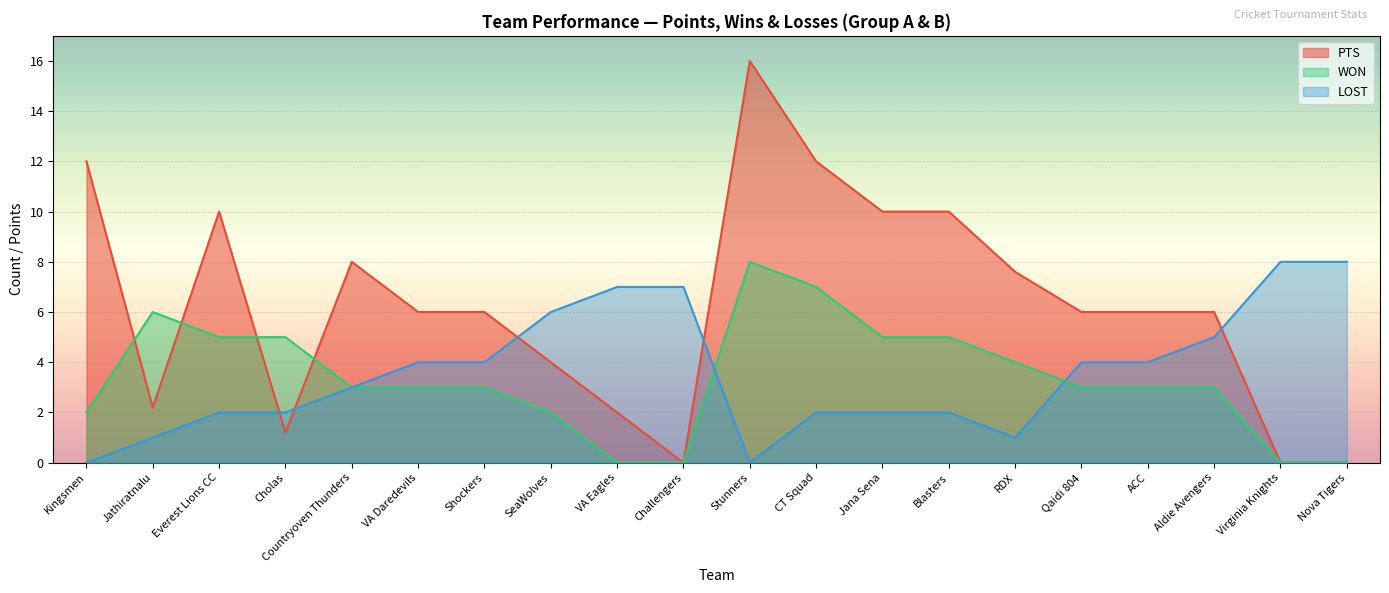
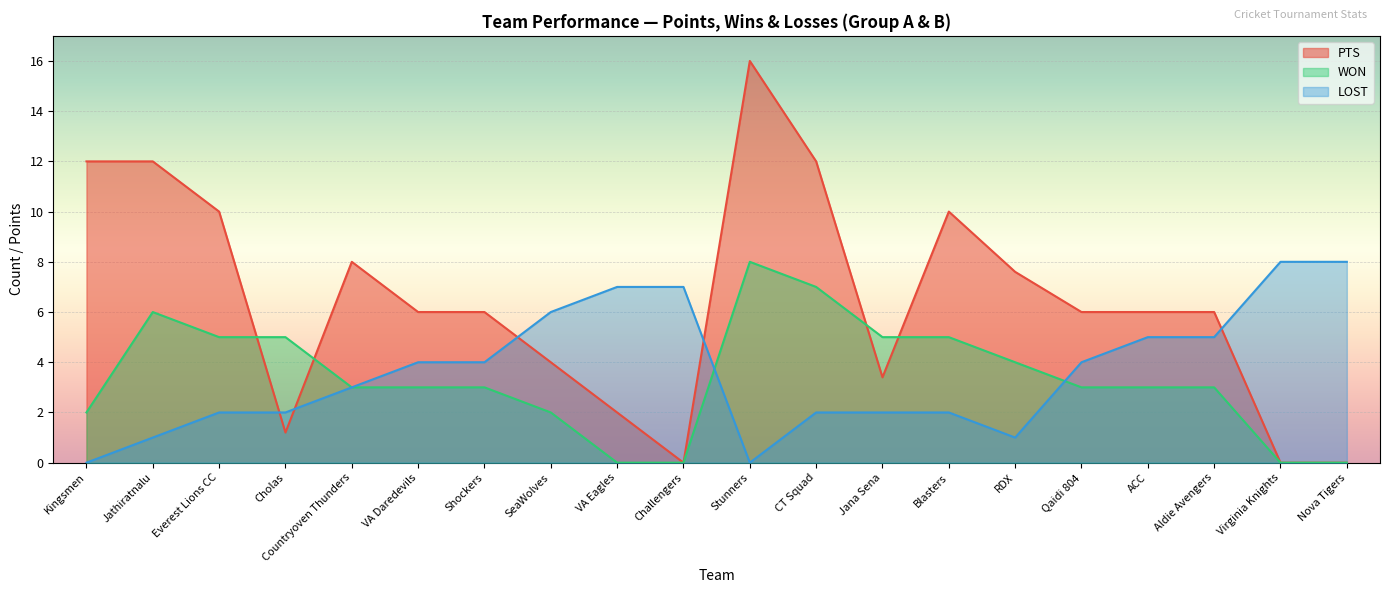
  {
    "PTS": {
      "Kingsmen": 12.0,
-     "Jathiratnalu": 2.2,
+     "Jathiratnalu": 12.0,
      "Everest Lions CC": 10.0,
      "Cholas": 1.2,
      "Countryoven Thunders": 8.0,
      "VA Daredevils": 6.0,
      "Shockers": 6.0,
      "SeaWolves": 4.0,
      "VA Eagles": 2.0,
      "Stunners": 16.0,
      "CT Squad": 12.0,
-     "Jana Sena": 10.0,
+     "Jana Sena": 3.4,
      "Blasters": 10.0,
      "RDX": 7.6,
      "Qaidi 804": 6.0,
      "ACC": 6.0,
      "Aldie Avengers": 6.0
    },
    "WON": {
      "Kingsmen": 2.0,
      "Jathiratnalu": 6.0,
      "Everest Lions CC": 5.0,
      "Cholas": 5.0,
      "VA Daredevils": 3.0,
      "Shockers": 3.0,
      "SeaWolves": 2.0,
      "VA Eagles": 0.0,
      "Stunners": 8.0,
      "CT Squad": 7.0,
      "Jana Sena": 5.0,
      "Blasters": 5.0,
      "RDX": 4.0,
      "Qaidi 804": 3.0,
      "ACC": 3.0,
      "Aldie Avengers": 3.0
    },
    "LOST": {
      "Kingsmen": 0,
      "Jathiratnalu": 1,
      "Everest Lions CC": 2,
      "Cholas": 2,
      "VA Daredevils": 4,
      "Shockers": 4,
      "SeaWolves": 6,
      "VA Eagles": 7,
      "Challengers": 7,
      "Stunners": 0,
      "CT Squad": 2,
      "Jana Sena": 2,
      "Blasters": 2,
      "RDX": 1,
      "Qaidi 804": 4,
-     "ACC": 4,
+     "ACC": 5,
      "Aldie Avengers": 5,
      "Virginia Knights": 8,
      "Nova Tigers": 8
    }
  }
